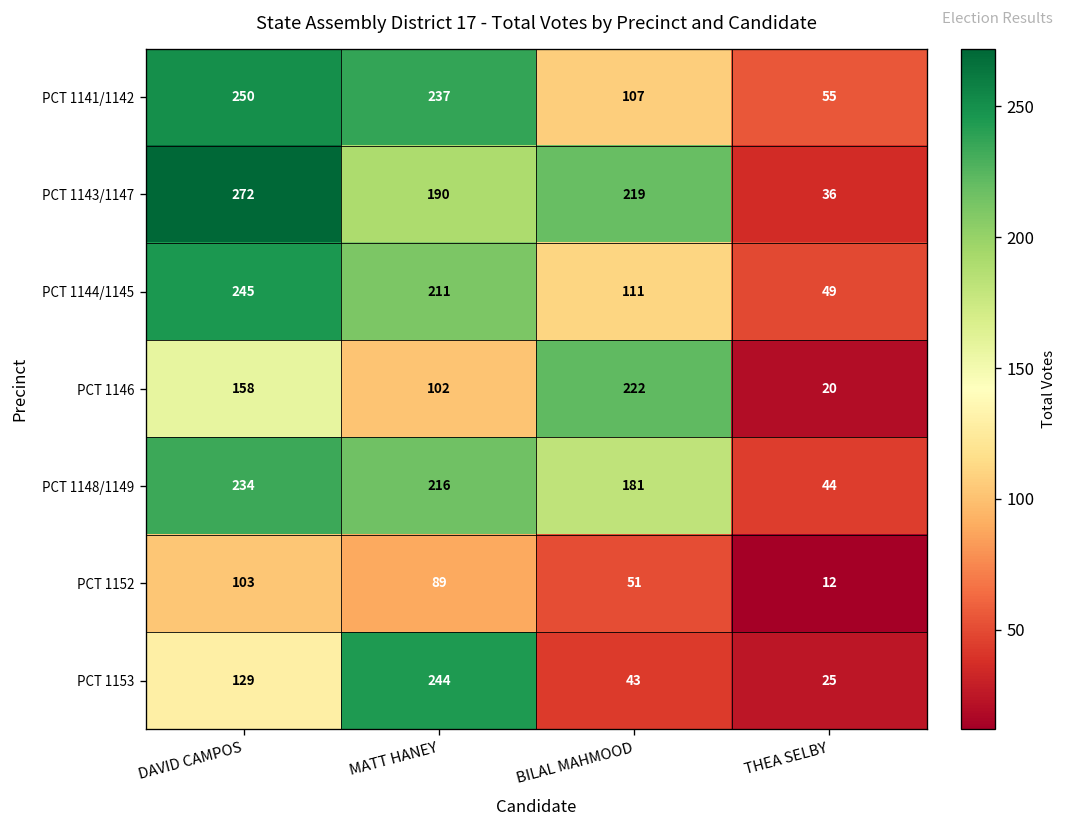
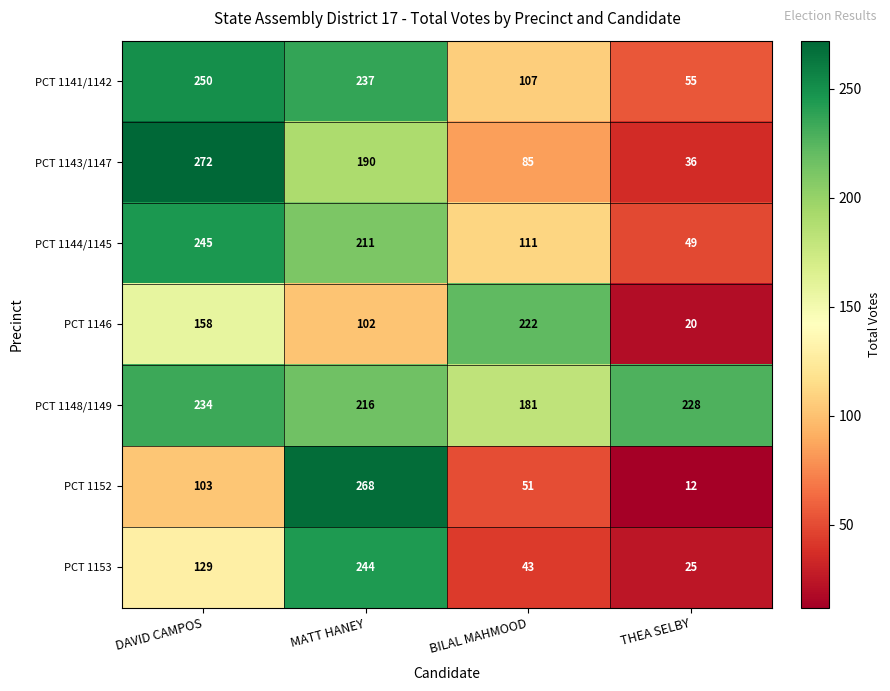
  {
    "PCT 1141/1142": {
      "DAVID CAMPOS": 250,
      "MATT HANEY": 237,
      "BILAL MAHMOOD": 107,
      "THEA SELBY": 55
    },
    "PCT 1143/1147": {
      "DAVID CAMPOS": 272,
      "MATT HANEY": 190,
-     "BILAL MAHMOOD": 219,
+     "BILAL MAHMOOD": 85,
      "THEA SELBY": 36
    },
    "PCT 1144/1145": {
      "DAVID CAMPOS": 245,
      "MATT HANEY": 211,
      "BILAL MAHMOOD": 111,
      "THEA SELBY": 49
    },
    "PCT 1146": {
      "DAVID CAMPOS": 158,
      "MATT HANEY": 102,
      "BILAL MAHMOOD": 222,
      "THEA SELBY": 20
    },
    "PCT 1148/1149": {
      "DAVID CAMPOS": 234,
      "MATT HANEY": 216,
      "BILAL MAHMOOD": 181,
-     "THEA SELBY": 44
+     "THEA SELBY": 228
    },
    "PCT 1152": {
      "DAVID CAMPOS": 103,
-     "MATT HANEY": 89,
+     "MATT HANEY": 268,
      "BILAL MAHMOOD": 51,
      "THEA SELBY": 12
    },
    "PCT 1153": {
      "DAVID CAMPOS": 129,
      "MATT HANEY": 244,
      "BILAL MAHMOOD": 43,
      "THEA SELBY": 25
    }
  }
